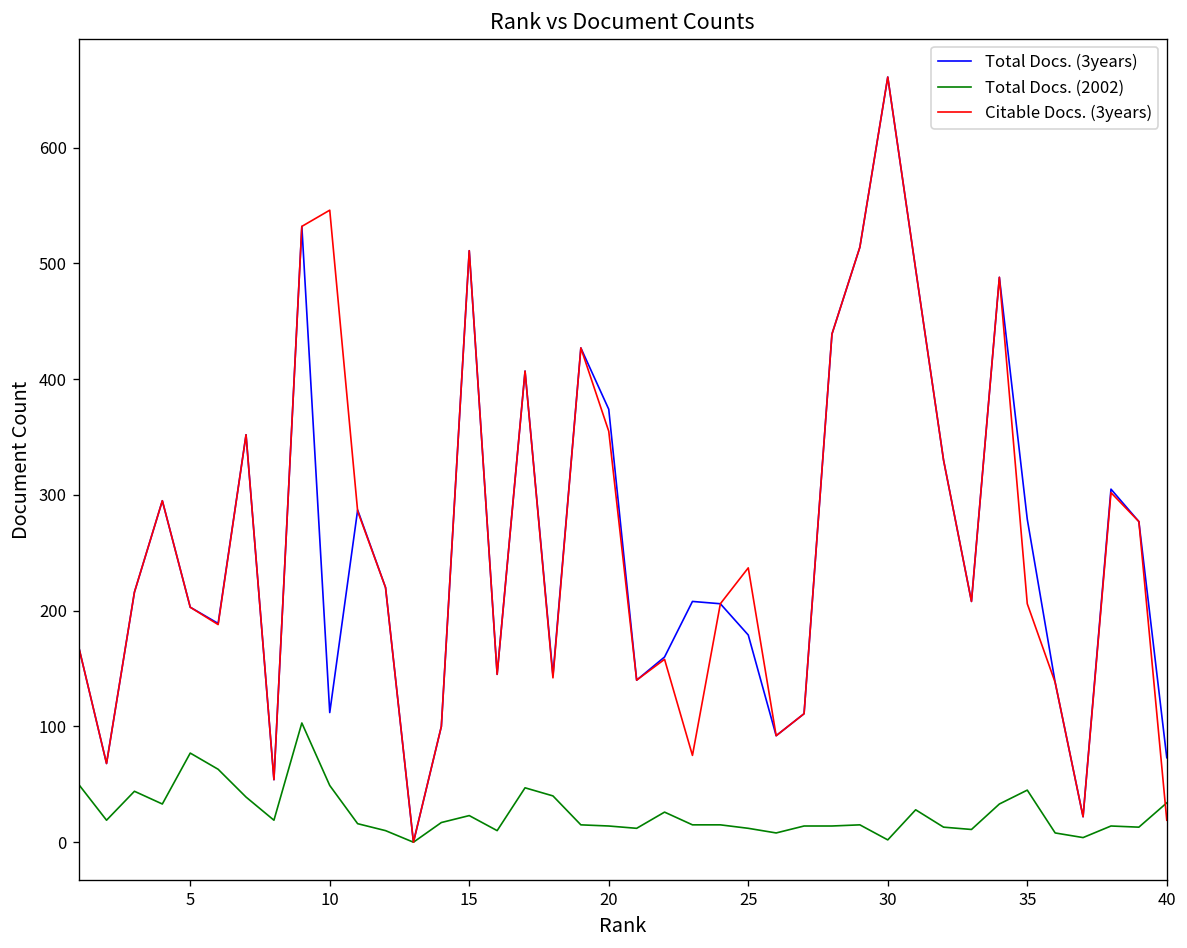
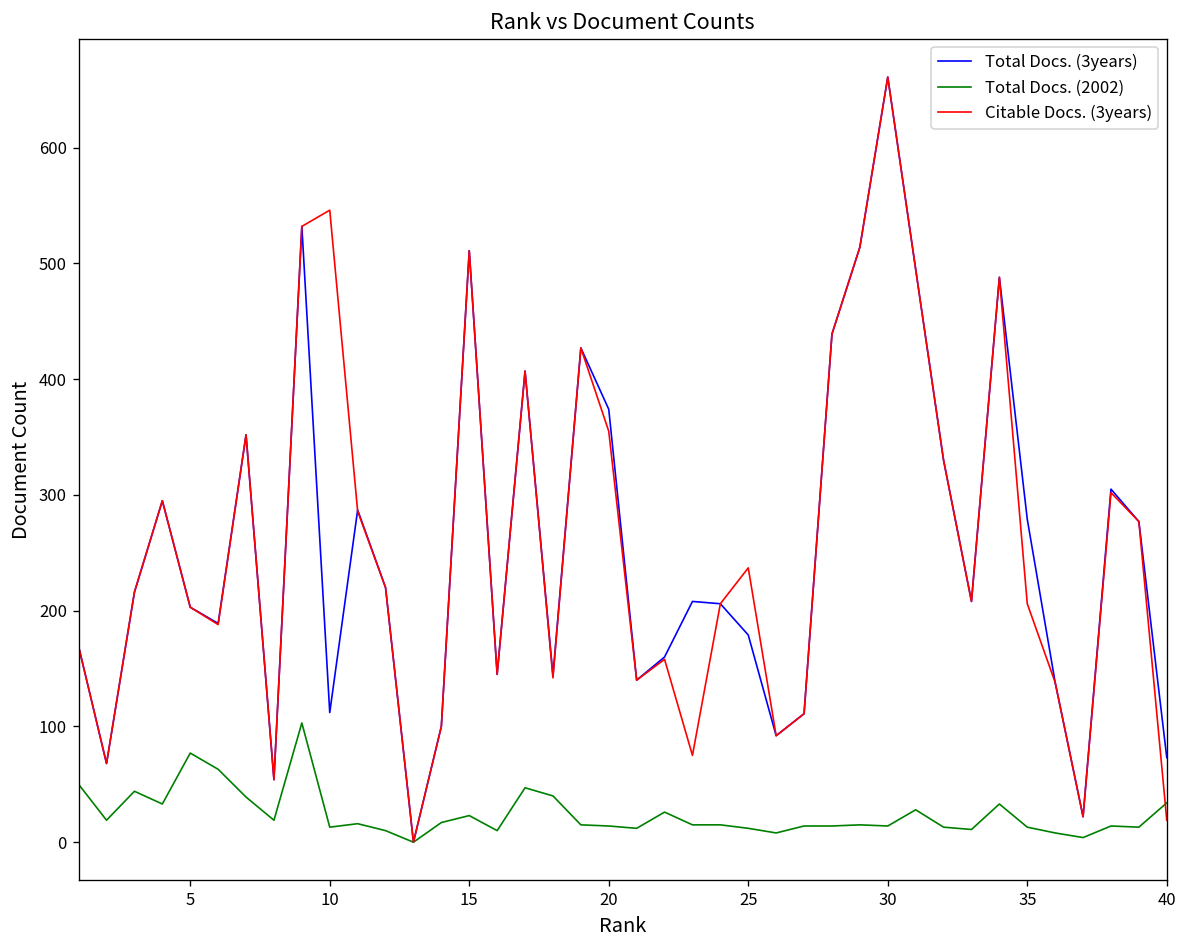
  {
    "Total Docs. (3years)": {
      "10": 110,
      "20": 370,
      "25": 180,
      "35": 280,
      "40": 70
    },
    "Total Docs. (2002)": {
      "5": 80,
-     "10": 50,
+     "10": 10,
      "15": 20,
      "20": 10,
      "25": 10,
-     "30": 0,
-     "35": 50,
+     "30": 10,
+     "35": 10,
      "40": 30
    },
    "Citable Docs. (3years)": {
      "10": 550,
      "20": 360,
      "25": 240,
      "35": 210,
      "40": 20
    }
  }
